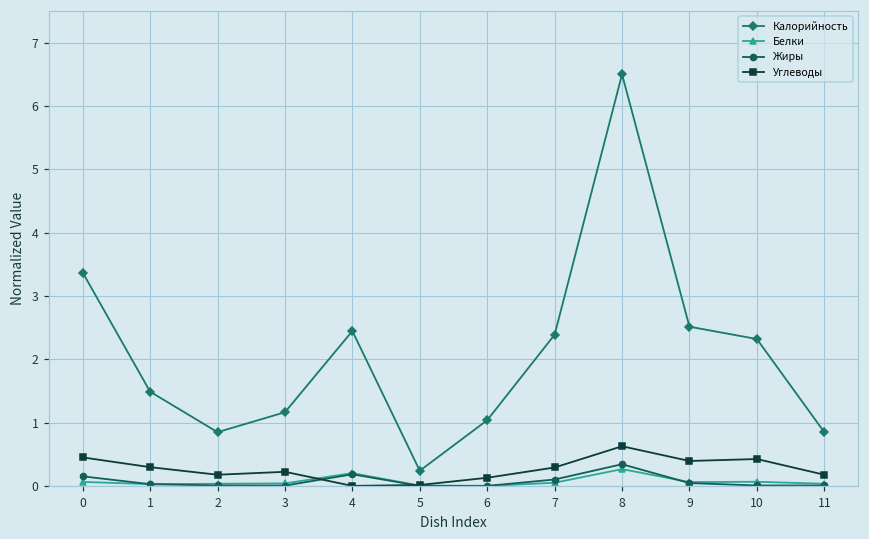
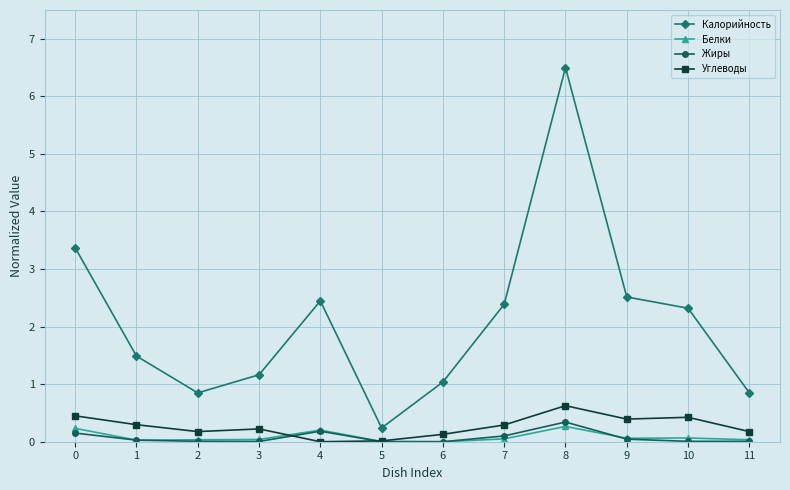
  {
    "Белки": {
-     "0": 0.1,
+     "0": 0.2,
      "7": 0.0,
      "8": 0.3,
      "10": 0.1
    }
  }
